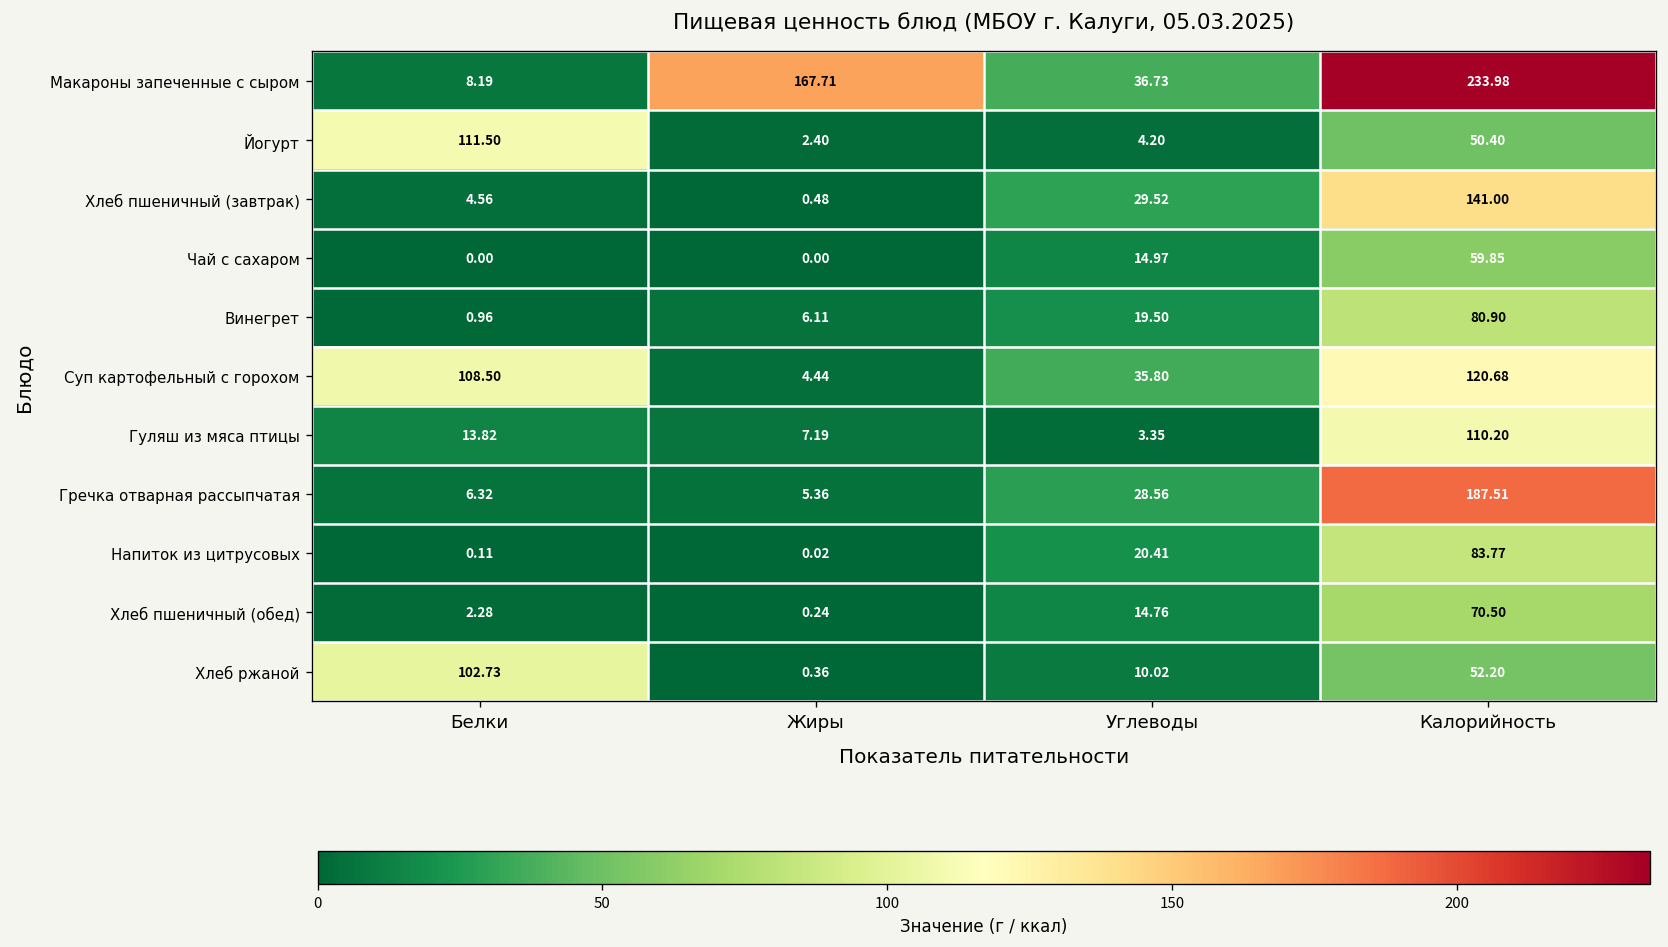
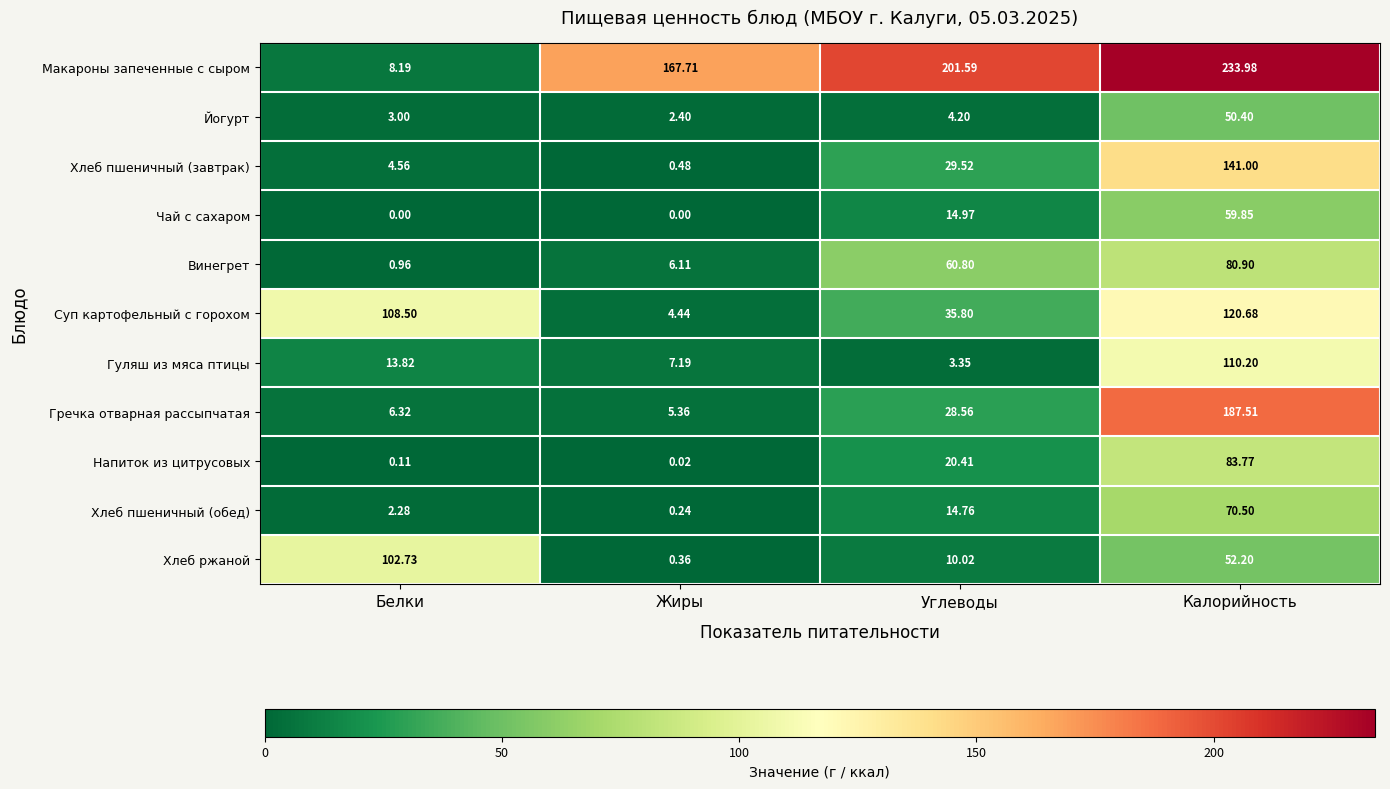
  {
    "Макароны запеченные с сыром": {
      "Белки": 8.19,
      "Жиры": 167.71,
-     "Углеводы": 36.73,
+     "Углеводы": 201.59,
      "Калорийность": 233.98
    },
    "Йогурт": {
-     "Белки": 111.50,
+     "Белки": 3.00,
      "Жиры": 2.40,
      "Углеводы": 4.20,
      "Калорийность": 50.40
    },
    "Хлеб пшеничный (завтрак)": {
      "Белки": 4.56,
      "Жиры": 0.48,
      "Углеводы": 29.52,
      "Калорийность": 141.00
    },
    "Чай с сахаром": {
      "Белки": 0.00,
      "Жиры": 0.00,
      "Углеводы": 14.97,
      "Калорийность": 59.85
    },
    "Винегрет": {
      "Белки": 0.96,
      "Жиры": 6.11,
-     "Углеводы": 19.50,
+     "Углеводы": 60.80,
      "Калорийность": 80.90
    },
    "Суп картофельный с горохом": {
      "Белки": 108.50,
      "Жиры": 4.44,
      "Углеводы": 35.80,
      "Калорийность": 120.68
    },
    "Гуляш из мяса птицы": {
      "Белки": 13.82,
      "Жиры": 7.19,
      "Углеводы": 3.35,
      "Калорийность": 110.20
    },
    "Гречка отварная рассыпчатая": {
      "Белки": 6.32,
      "Жиры": 5.36,
      "Углеводы": 28.56,
      "Калорийность": 187.51
    },
    "Напиток из цитрусовых": {
      "Белки": 0.11,
      "Жиры": 0.02,
      "Углеводы": 20.41,
      "Калорийность": 83.77
    },
    "Хлеб пшеничный (обед)": {
      "Белки": 2.28,
      "Жиры": 0.24,
      "Углеводы": 14.76,
      "Калорийность": 70.50
    },
    "Хлеб ржаной": {
      "Белки": 102.73,
      "Жиры": 0.36,
      "Углеводы": 10.02,
      "Калорийность": 52.20
    }
  }
